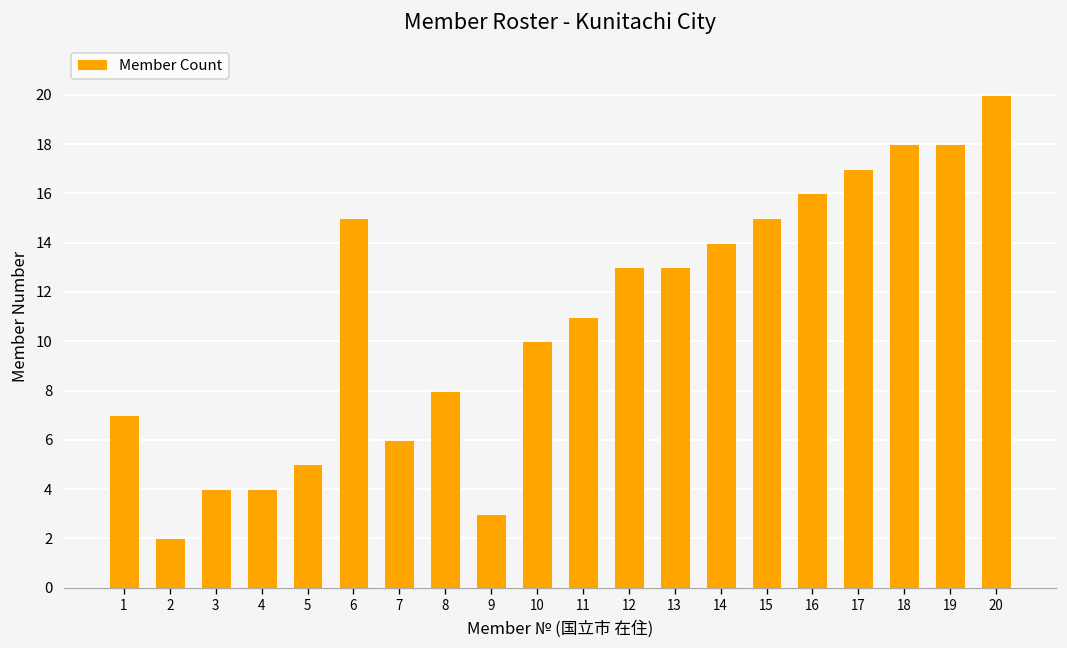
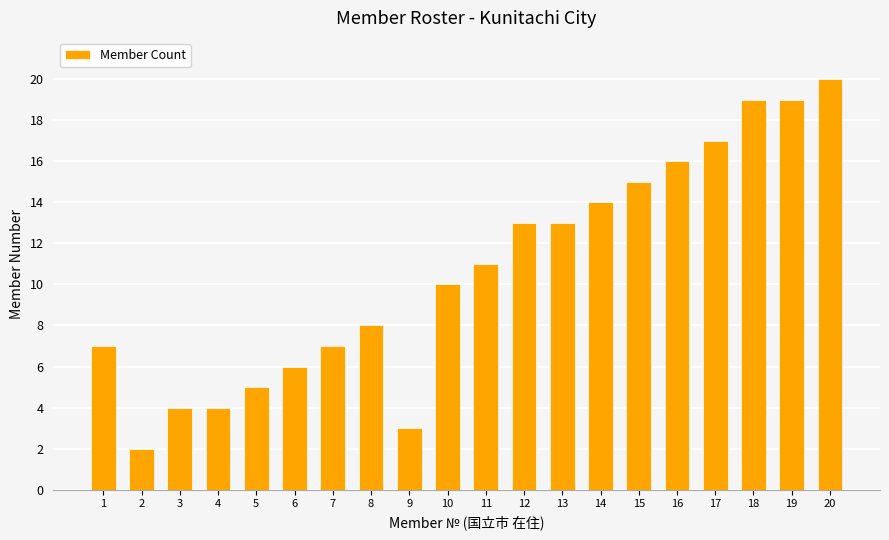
  {
    "1": 7,
    "2": 2,
    "3": 4,
    "4": 4,
    "5": 5,
-   "6": 15,
-   "7": 6,
+   "6": 6,
+   "7": 7,
    "8": 8,
    "9": 3,
    "10": 10,
    "11": 11,
    "12": 13,
    "13": 13,
    "14": 14,
    "15": 15,
    "16": 16,
    "17": 17,
-   "18": 18,
-   "19": 18,
+   "18": 19,
+   "19": 19,
    "20": 20
  }
